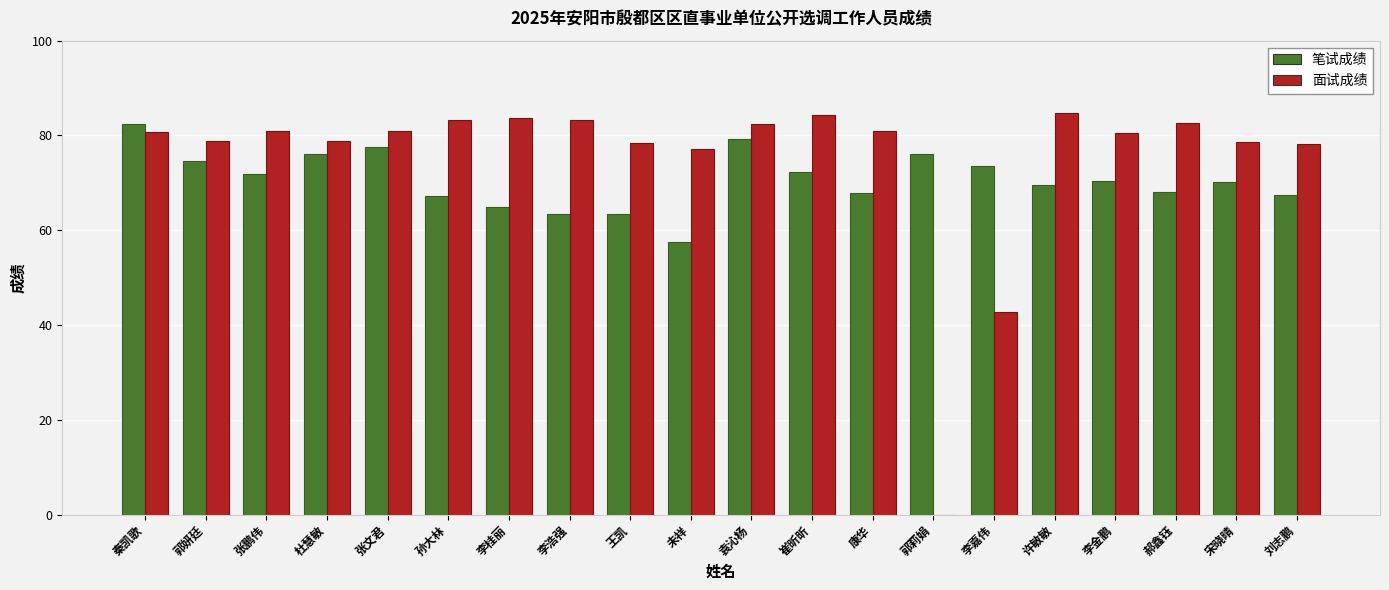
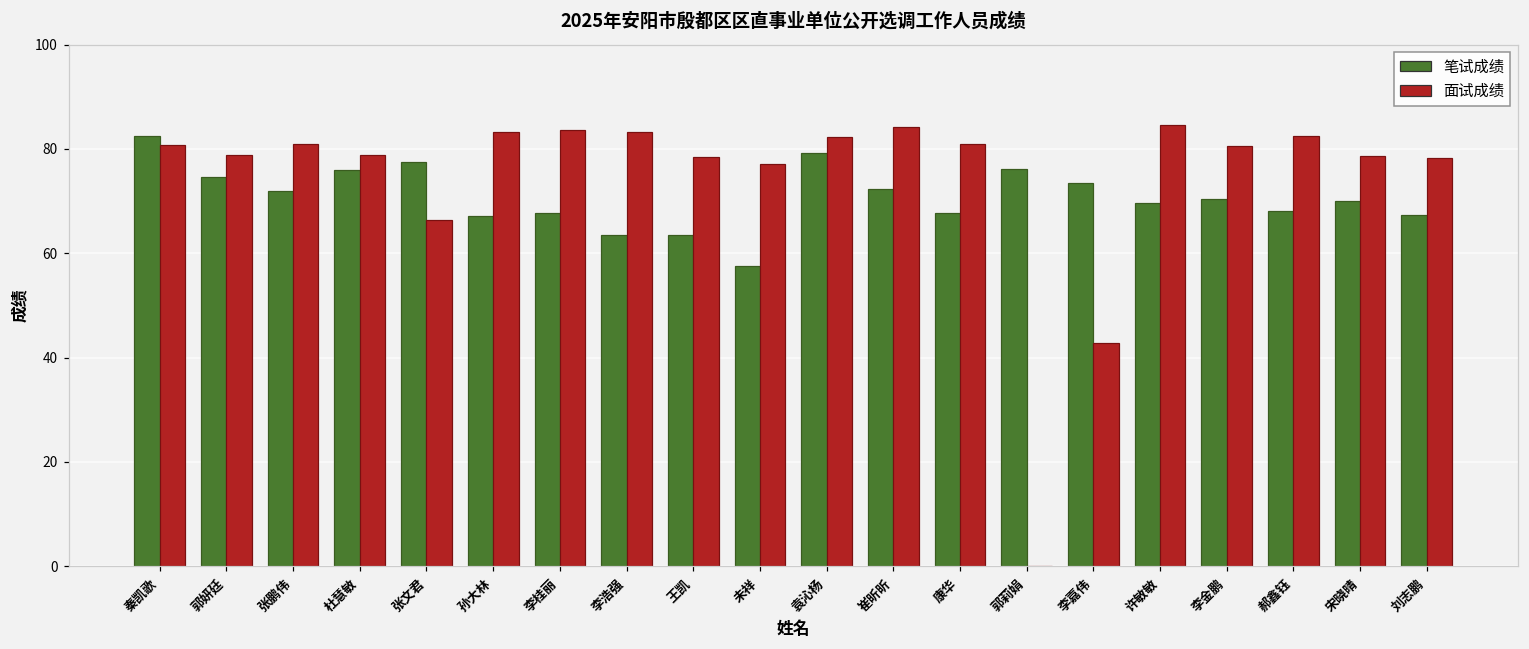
  {
    "笔试成绩": {
      "秦凯歌": 83,
      "郭妍廷": 75,
      "张鹏伟": 72,
      "杜慧敏": 76,
      "张文君": 78,
      "孙大林": 67,
-     "李桂丽": 65,
+     "李桂丽": 68,
      "李浩强": 63,
      "王凯": 63,
      "未祥": 58,
      "袁沁杨": 79,
      "崔昕昕": 72,
      "康华": 68,
      "郭莉娟": 76,
      "李嘉伟": 74,
      "许敏敏": 70,
      "李金鹏": 70,
      "郝鑫钰": 68,
      "宋晓晴": 70,
      "刘志鹏": 67
    },
    "面试成绩": {
      "秦凯歌": 81,
      "郭妍廷": 79,
      "张鹏伟": 81,
      "杜慧敏": 79,
-     "张文君": 81,
+     "张文君": 66,
      "孙大林": 83,
      "李桂丽": 84,
      "李浩强": 83,
      "王凯": 79,
      "未祥": 77,
      "袁沁杨": 82,
      "崔昕昕": 84,
      "康华": 81,
      "郭莉娟": 0,
      "李嘉伟": 43,
      "许敏敏": 85,
      "李金鹏": 81,
      "郝鑫钰": 83,
      "宋晓晴": 79,
      "刘志鹏": 78
    }
  }
